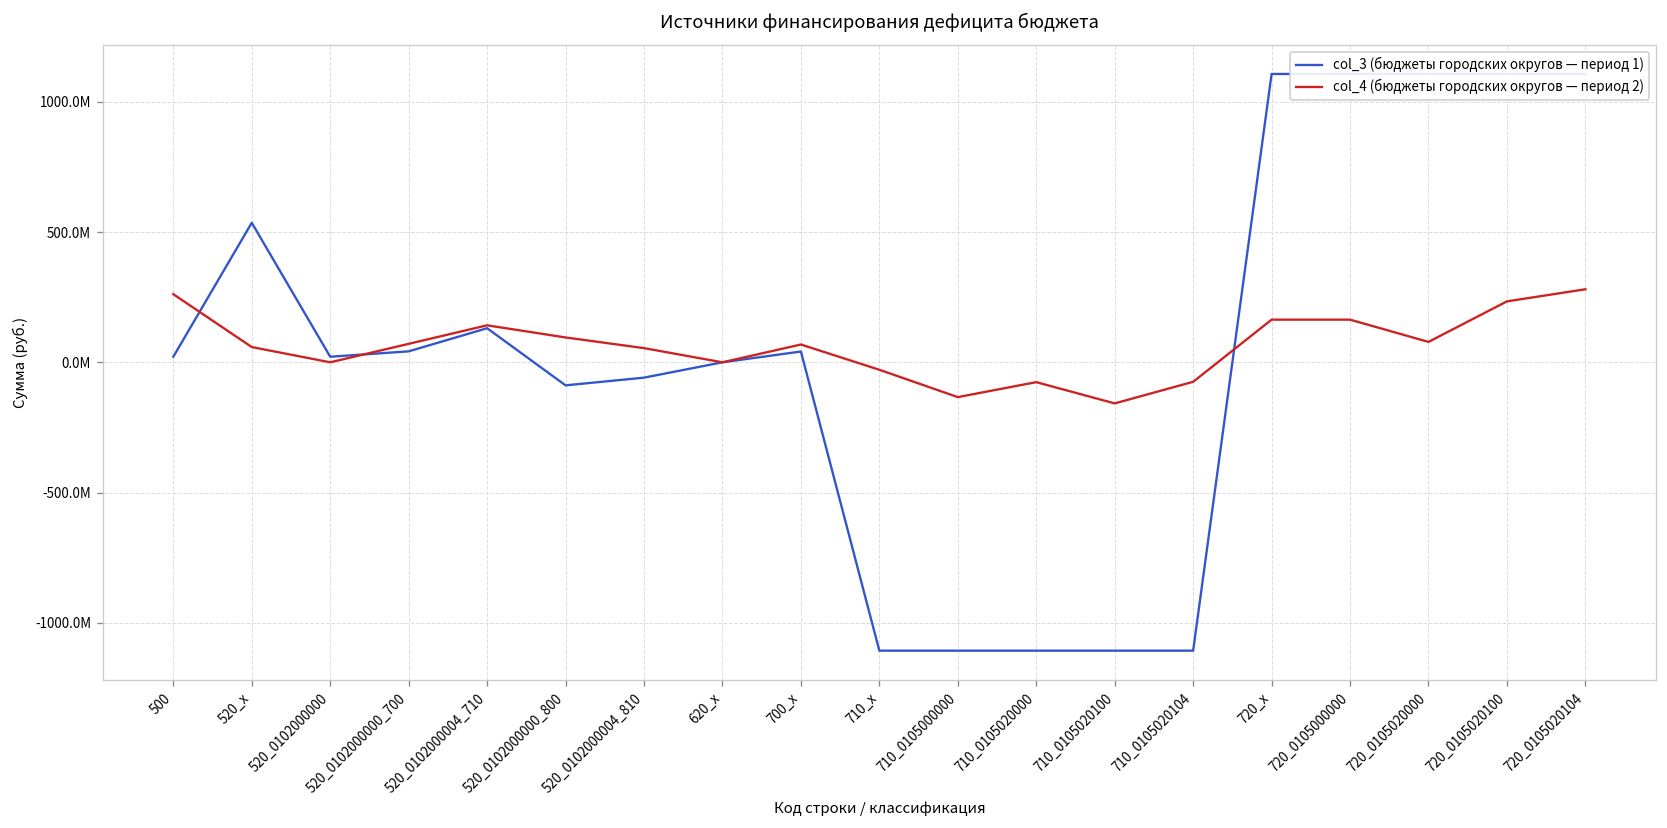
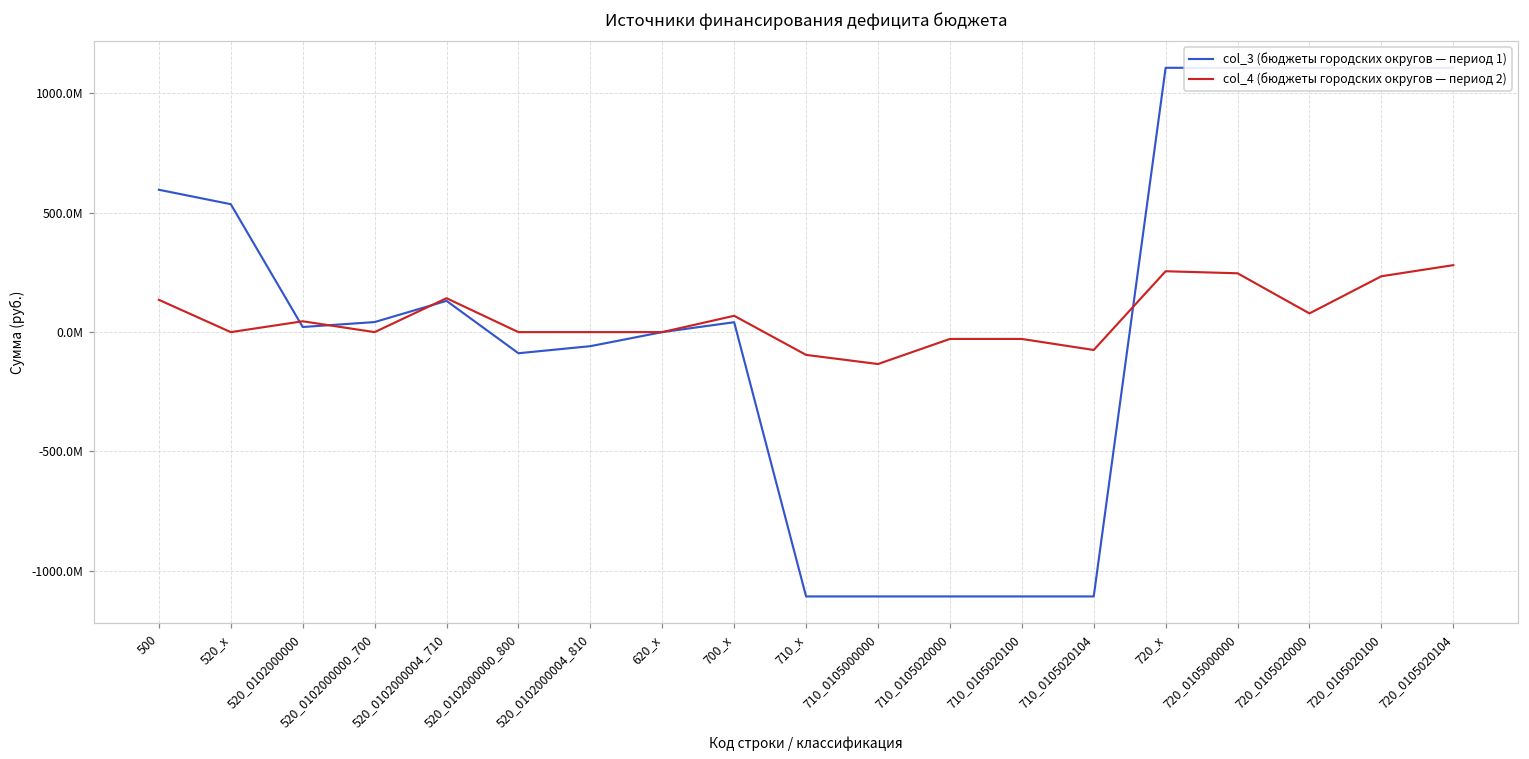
  {
    "col_3 (бюджеты городских округов — период 1)": {
-     "500": 20000000,
+     "500": 600000000,
      "520_x": 540000000,
      "520_0102000000": 20000000,
      "520_0102000000_700": 40000000,
      "520_0102000000_800": -90000000,
      "520_0102000004_810": -60000000,
      "700_x": 40000000,
      "710_x": -1110000000,
      "710_0105000000": -1110000000,
      "710_0105020000": -1110000000,
      "710_0105020100": -1110000000,
      "710_0105020104": -1110000000,
      "720_x": 1110000000
    },
    "col_4 (бюджеты городских округов — период 2)": {
-     "500": 260000000,
-     "520_x": 60000000,
-     "520_0102000000": 0,
-     "520_0102000000_700": 70000000,
-     "520_0102000000_800": 100000000,
-     "520_0102000004_810": 50000000,
+     "500": 140000000,
+     "520_x": 0,
+     "520_0102000000": 50000000,
+     "520_0102000000_700": 0,
+     "520_0102000000_800": 0,
+     "520_0102000004_810": 0,
      "700_x": 70000000,
-     "710_x": -30000000,
+     "710_x": -100000000,
      "710_0105000000": -130000000,
-     "710_0105020000": -80000000,
-     "710_0105020100": -160000000,
+     "710_0105020000": -30000000,
+     "710_0105020100": -30000000,
      "710_0105020104": -70000000,
-     "720_x": 160000000,
-     "720_0105000000": 160000000,
+     "720_x": 260000000,
+     "720_0105000000": 250000000,
      "720_0105020000": 80000000,
      "720_0105020100": 230000000,
      "720_0105020104": 280000000
    }
  }
